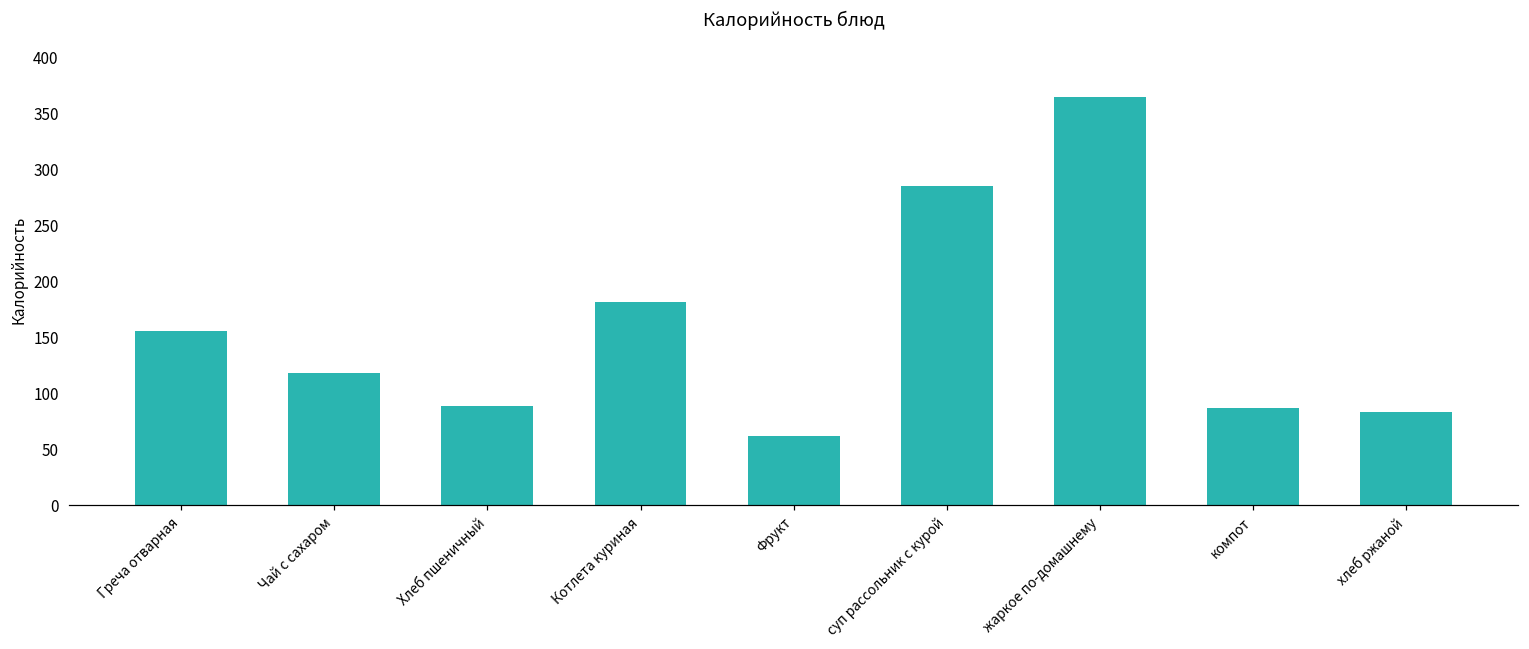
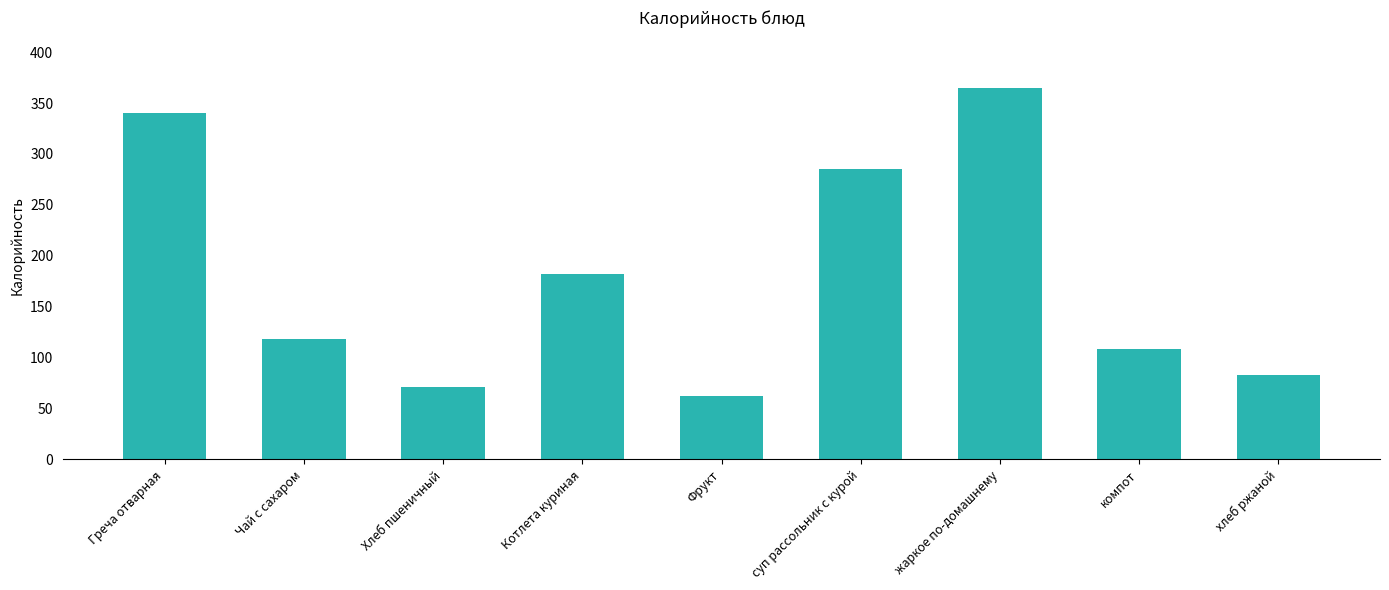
  {
-   "Греча отварная": 156,
+   "Греча отварная": 340,
    "Чай с сахаром": 118,
-   "Хлеб пшеничный": 89,
+   "Хлеб пшеничный": 71,
    "Котлета куриная": 182,
    "Фрукт": 62,
    "суп рассольник с курой": 285,
    "жаркое по-домашнему": 365,
-   "компот": 87,
+   "компот": 108,
    "хлеб ржаной": 83
  }
